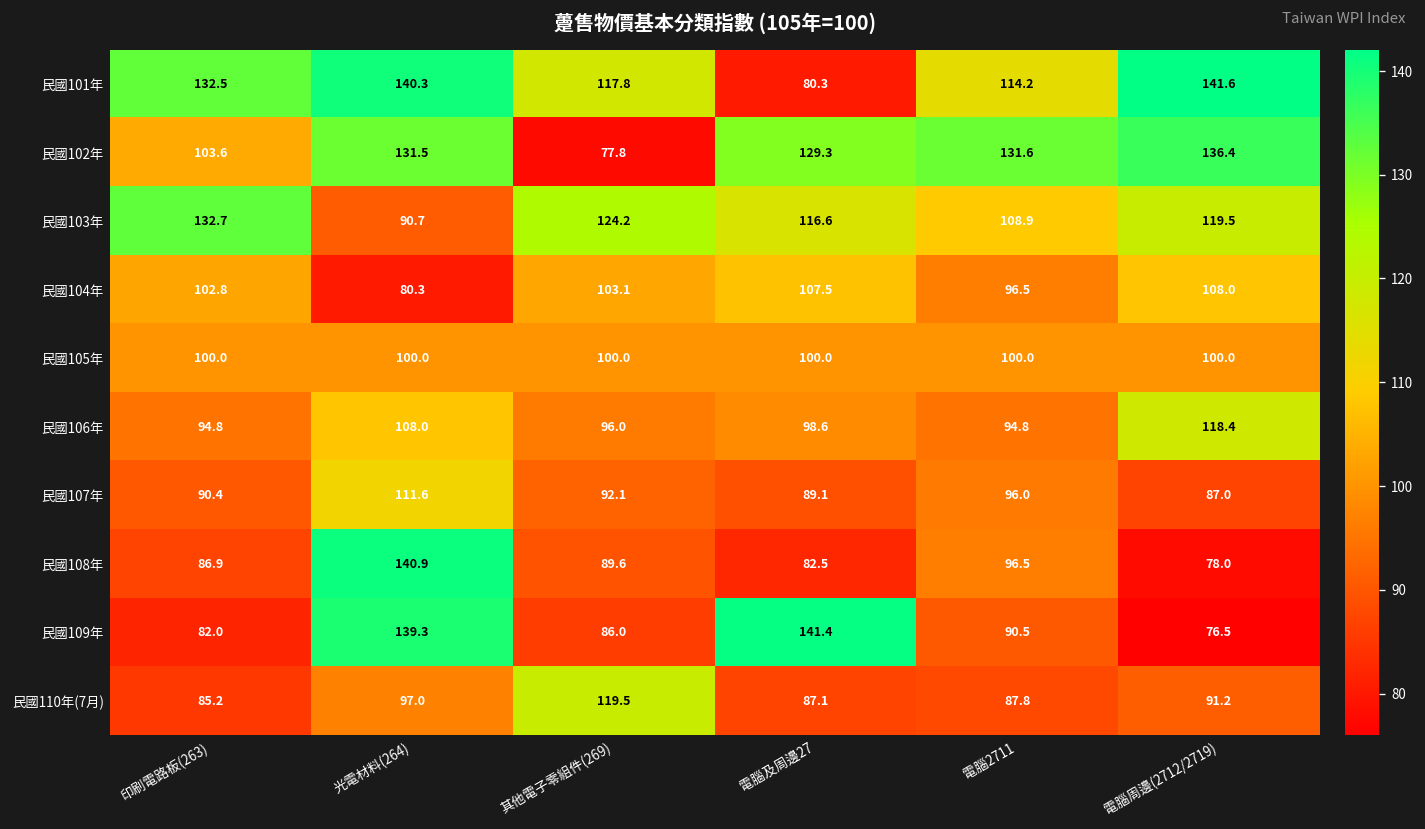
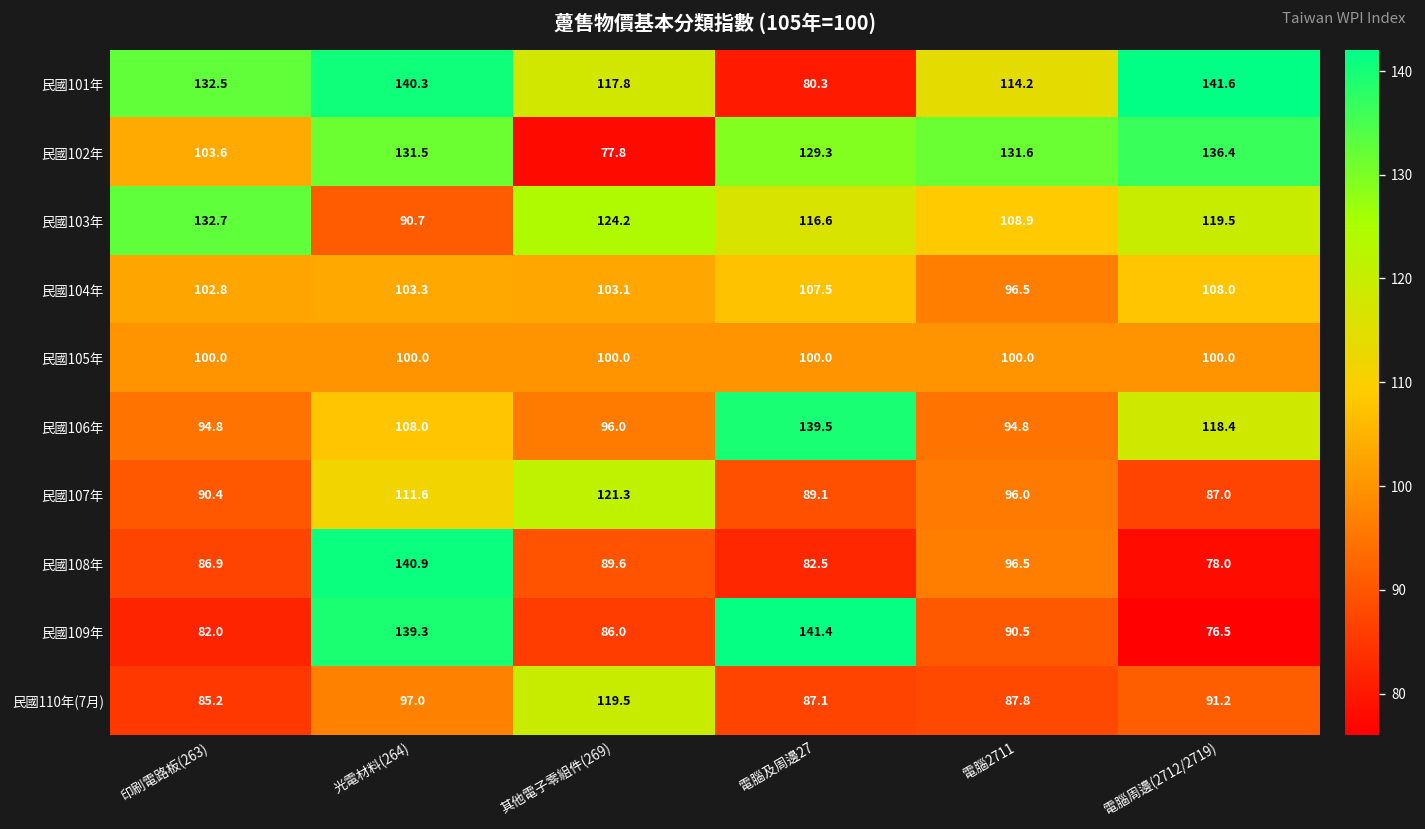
  {
    "民國101年": {
      "印刷電路板(263)": 132.5,
      "光電材料(264)": 140.3,
      "其他電子零組件(269)": 117.8,
      "電腦及周邊27": 80.3,
      "電腦2711": 114.2,
      "電腦周邊(2712/2719)": 141.6
    },
    "民國102年": {
      "印刷電路板(263)": 103.6,
      "光電材料(264)": 131.5,
      "其他電子零組件(269)": 77.8,
      "電腦及周邊27": 129.3,
      "電腦2711": 131.6,
      "電腦周邊(2712/2719)": 136.4
    },
    "民國103年": {
      "印刷電路板(263)": 132.7,
      "光電材料(264)": 90.7,
      "其他電子零組件(269)": 124.2,
      "電腦及周邊27": 116.6,
      "電腦2711": 108.9,
      "電腦周邊(2712/2719)": 119.5
    },
    "民國104年": {
      "印刷電路板(263)": 102.8,
-     "光電材料(264)": 80.3,
+     "光電材料(264)": 103.3,
      "其他電子零組件(269)": 103.1,
      "電腦及周邊27": 107.5,
      "電腦2711": 96.5,
      "電腦周邊(2712/2719)": 108.0
    },
    "民國105年": {
      "印刷電路板(263)": 100.0,
      "光電材料(264)": 100.0,
      "其他電子零組件(269)": 100.0,
      "電腦及周邊27": 100.0,
      "電腦2711": 100.0,
      "電腦周邊(2712/2719)": 100.0
    },
    "民國106年": {
      "印刷電路板(263)": 94.8,
      "光電材料(264)": 108.0,
      "其他電子零組件(269)": 96.0,
-     "電腦及周邊27": 98.6,
+     "電腦及周邊27": 139.5,
      "電腦2711": 94.8,
      "電腦周邊(2712/2719)": 118.4
    },
    "民國107年": {
      "印刷電路板(263)": 90.4,
      "光電材料(264)": 111.6,
-     "其他電子零組件(269)": 92.1,
+     "其他電子零組件(269)": 121.3,
      "電腦及周邊27": 89.1,
      "電腦2711": 96.0,
      "電腦周邊(2712/2719)": 87.0
    },
    "民國108年": {
      "印刷電路板(263)": 86.9,
      "光電材料(264)": 140.9,
      "其他電子零組件(269)": 89.6,
      "電腦及周邊27": 82.5,
      "電腦2711": 96.5,
      "電腦周邊(2712/2719)": 78.0
    },
    "民國109年": {
      "印刷電路板(263)": 82.0,
      "光電材料(264)": 139.3,
      "其他電子零組件(269)": 86.0,
      "電腦及周邊27": 141.4,
      "電腦2711": 90.5,
      "電腦周邊(2712/2719)": 76.5
    },
    "民國110年(7月)": {
      "印刷電路板(263)": 85.2,
      "光電材料(264)": 97.0,
      "其他電子零組件(269)": 119.5,
      "電腦及周邊27": 87.1,
      "電腦2711": 87.8,
      "電腦周邊(2712/2719)": 91.2
    }
  }
